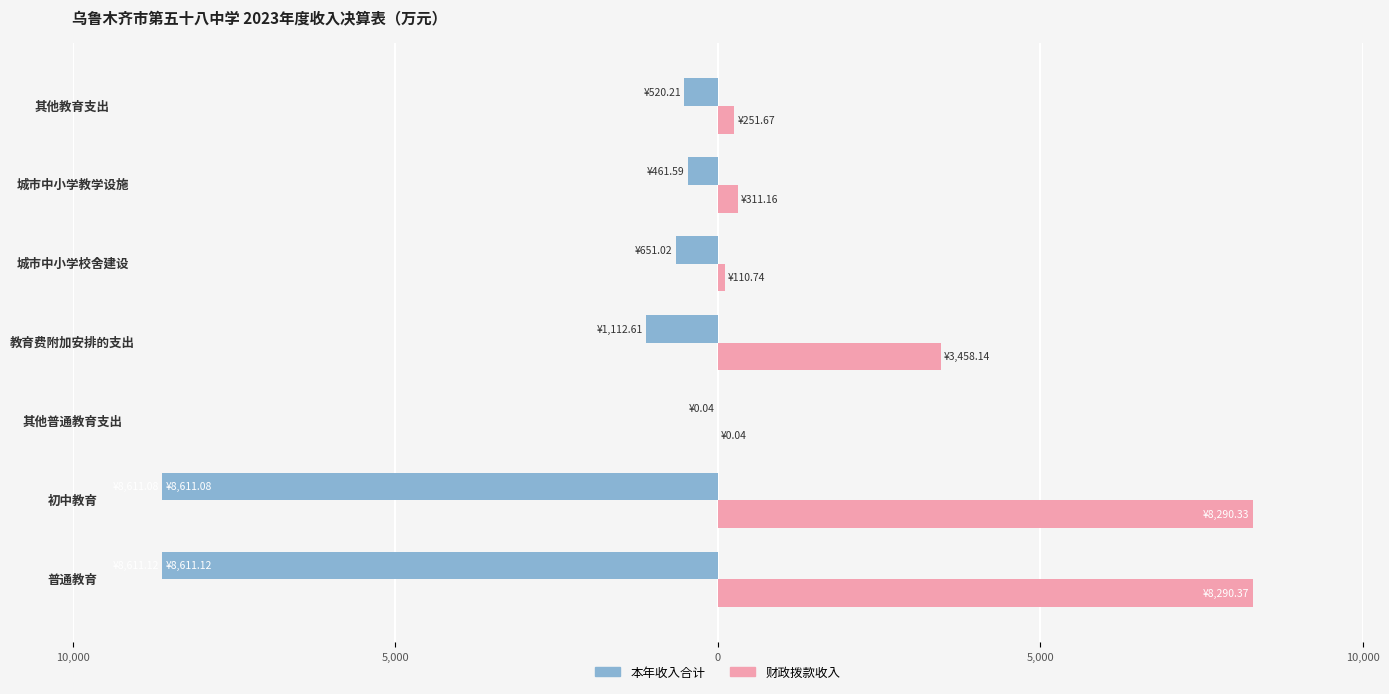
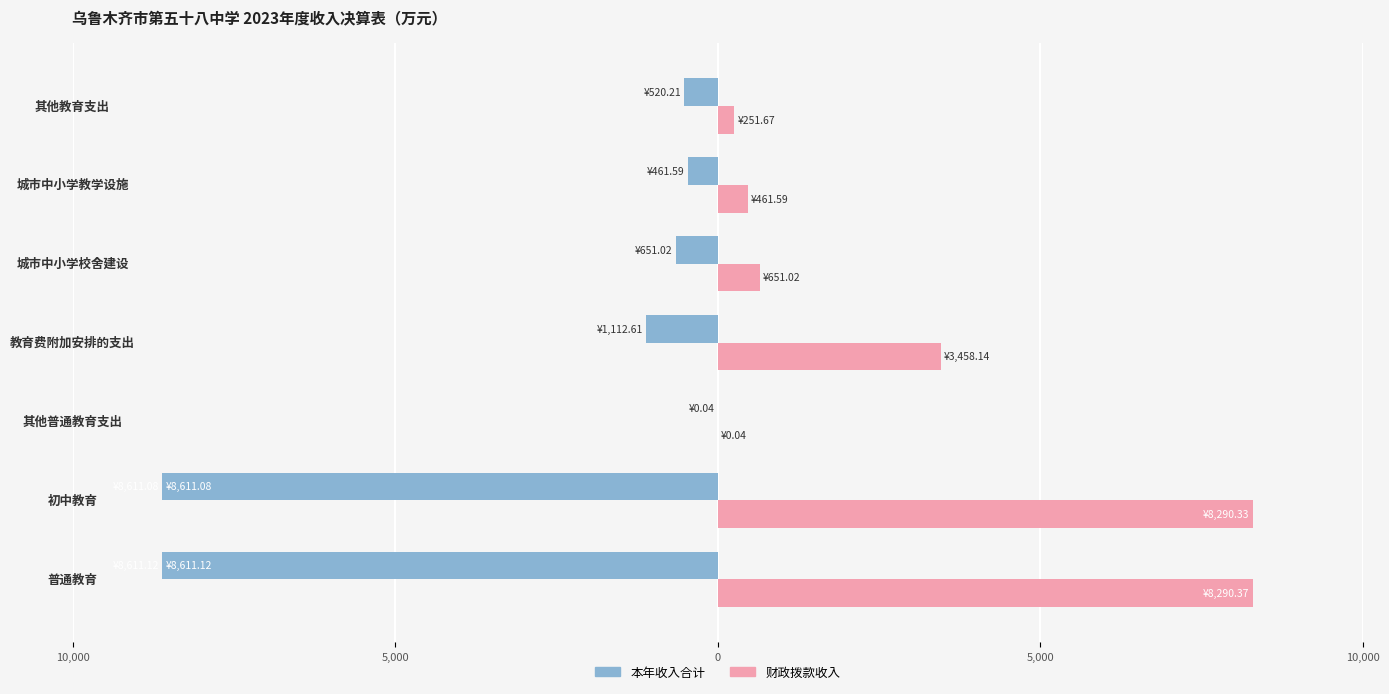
  {
    "财政拨款收入": {
      "其他教育支出": "¥251.67",
-     "城市中小学教学设施": "¥311.16",
-     "城市中小学校舍建设": "¥110.74",
+     "城市中小学教学设施": "¥461.59",
+     "城市中小学校舍建设": "¥651.02",
      "教育费附加安排的支出": "¥3,458.14",
      "其他普通教育支出": "¥0.04",
      "初中教育": "¥8,290.33",
      "普通教育": "¥8,290.37"
    }
  }
